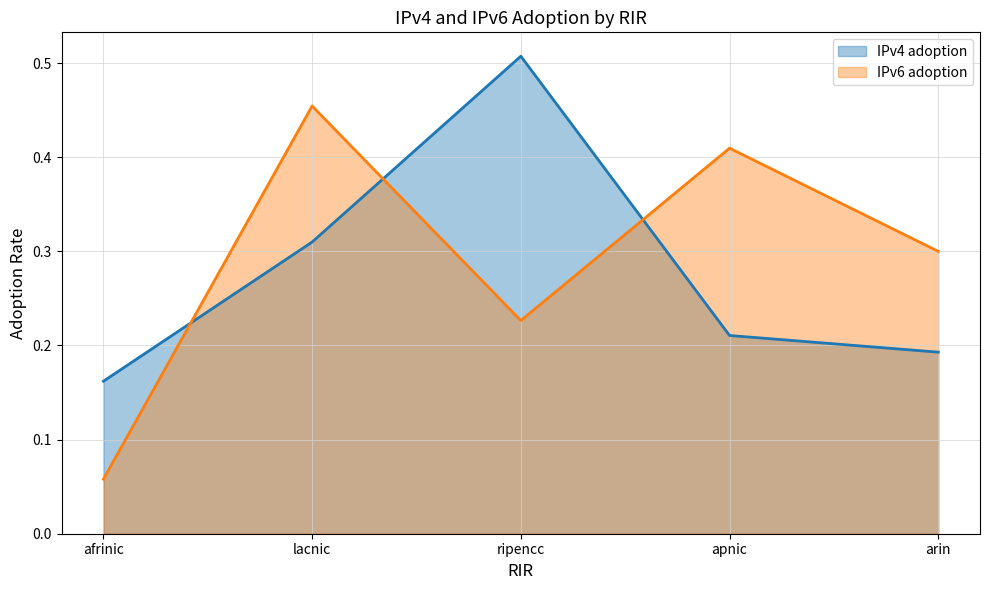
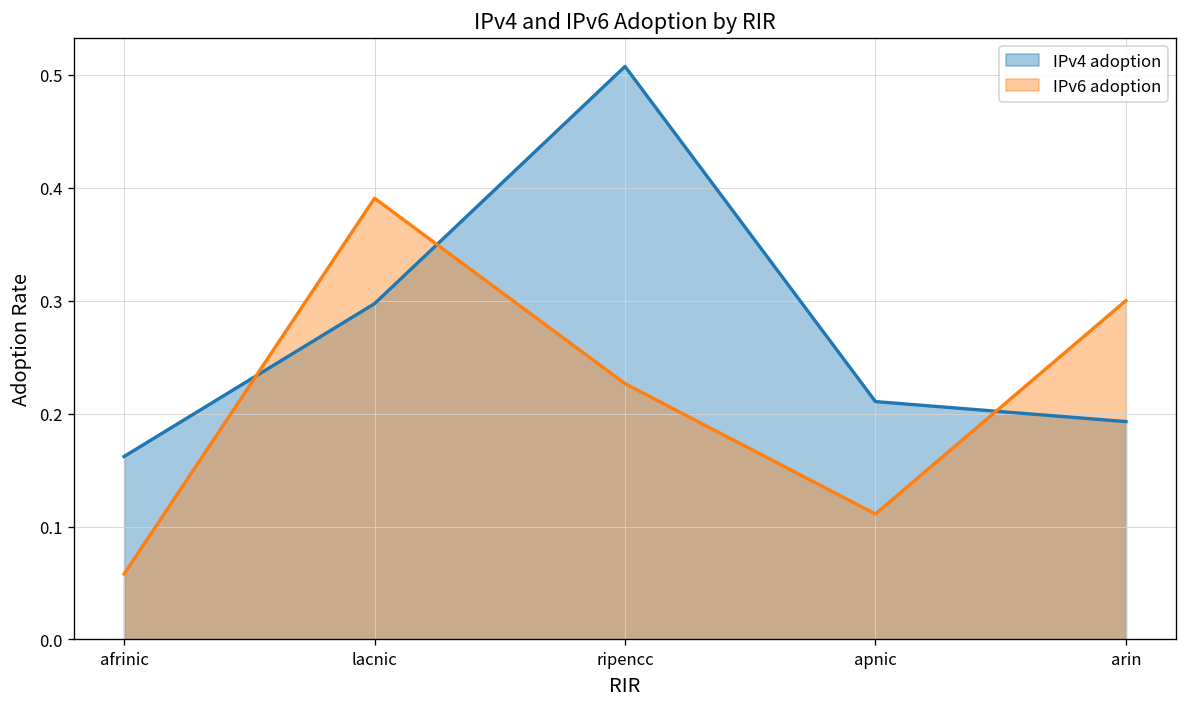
  {
    "IPv4 adoption": {
      "afrinic": 0.16,
-     "lacnic": 0.31,
+     "lacnic": 0.30,
      "ripencc": 0.51,
      "apnic": 0.21,
      "arin": 0.19
    },
    "IPv6 adoption": {
      "afrinic": 0.06,
-     "lacnic": 0.45,
+     "lacnic": 0.39,
      "ripencc": 0.23,
-     "apnic": 0.41,
+     "apnic": 0.11,
      "arin": 0.30
    }
  }
